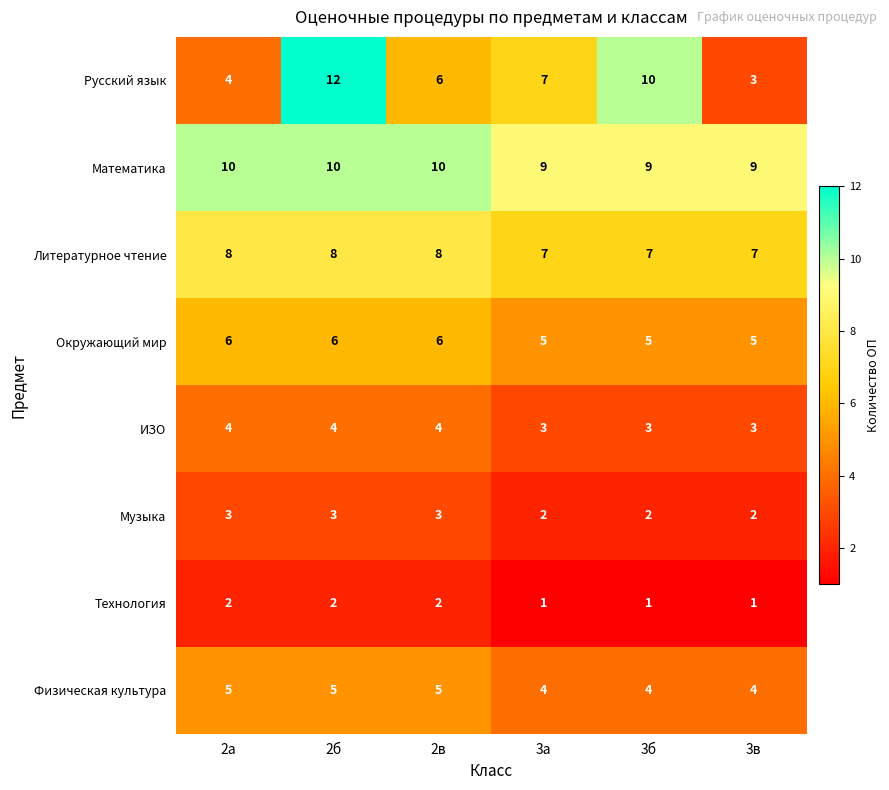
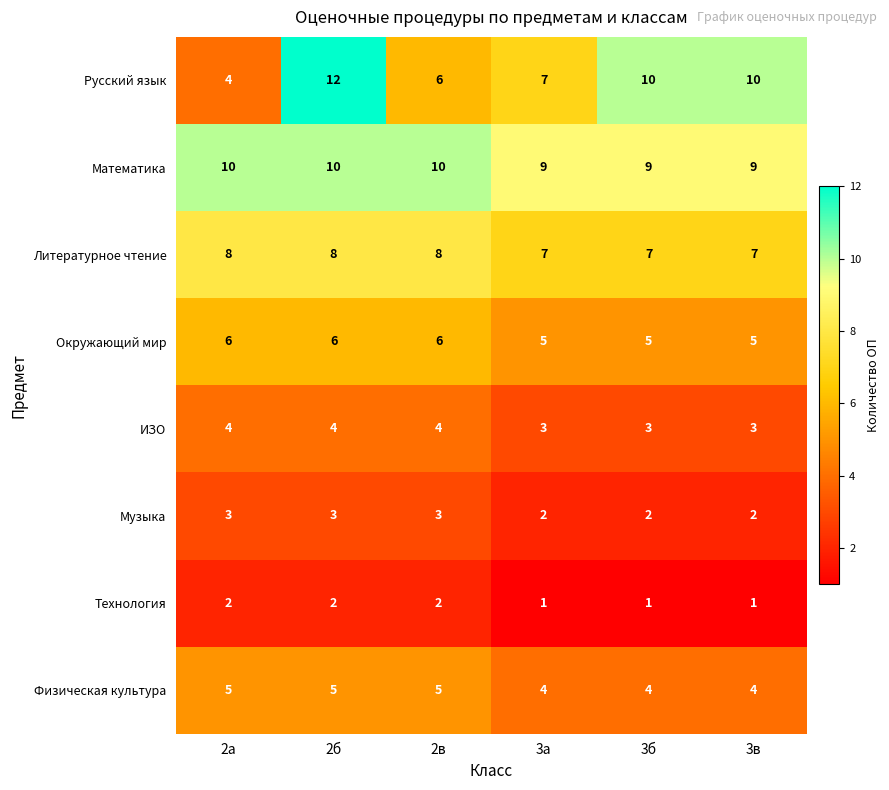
  {
    "Русский язык": {
      "2а": 4,
      "2б": 12,
      "2в": 6,
      "3а": 7,
      "3б": 10,
-     "3в": 3
+     "3в": 10
    },
    "Математика": {
      "2а": 10,
      "2б": 10,
      "2в": 10,
      "3а": 9,
      "3б": 9,
      "3в": 9
    },
    "Литературное чтение": {
      "2а": 8,
      "2б": 8,
      "2в": 8,
      "3а": 7,
      "3б": 7,
      "3в": 7
    },
    "Окружающий мир": {
      "2а": 6,
      "2б": 6,
      "2в": 6,
      "3а": 5,
      "3б": 5,
      "3в": 5
    },
    "ИЗО": {
      "2а": 4,
      "2б": 4,
      "2в": 4,
      "3а": 3,
      "3б": 3,
      "3в": 3
    },
    "Музыка": {
      "2а": 3,
      "2б": 3,
      "2в": 3,
      "3а": 2,
      "3б": 2,
      "3в": 2
    },
    "Технология": {
      "2а": 2,
      "2б": 2,
      "2в": 2,
      "3а": 1,
      "3б": 1,
      "3в": 1
    },
    "Физическая культура": {
      "2а": 5,
      "2б": 5,
      "2в": 5,
      "3а": 4,
      "3б": 4,
      "3в": 4
    }
  }
